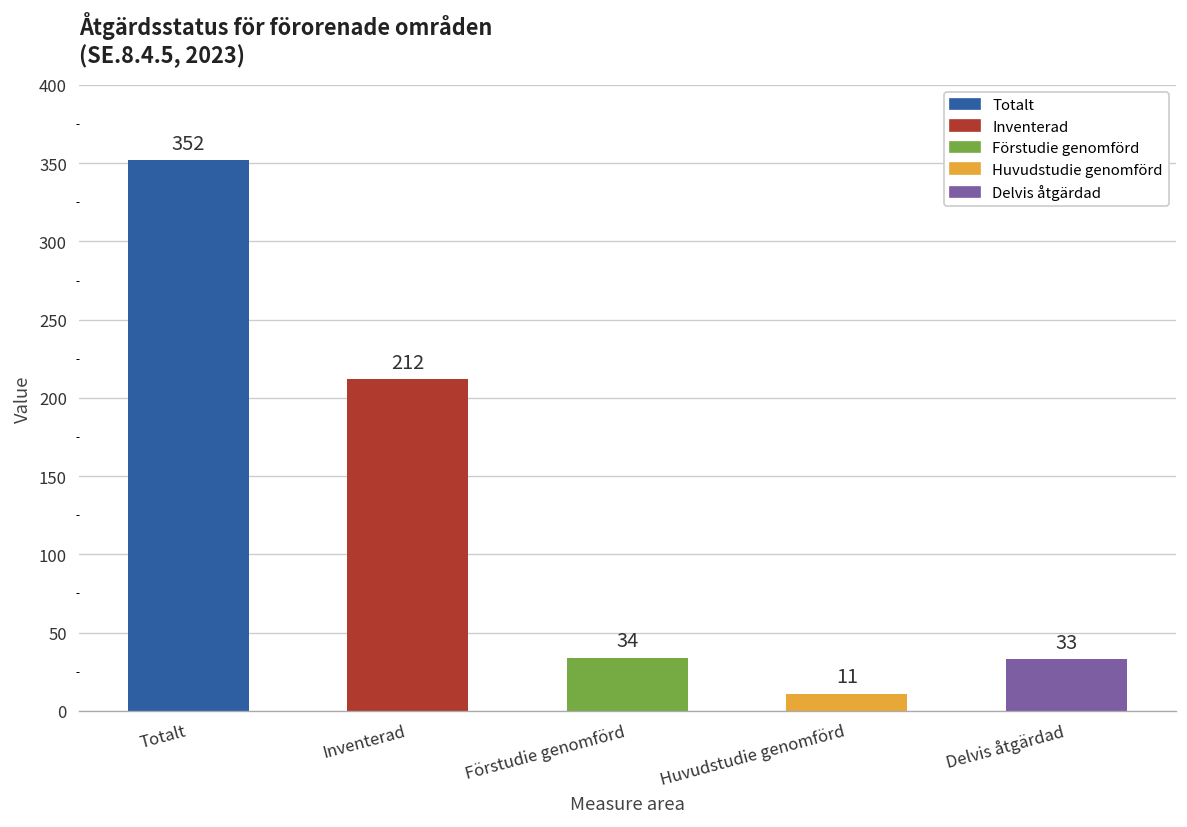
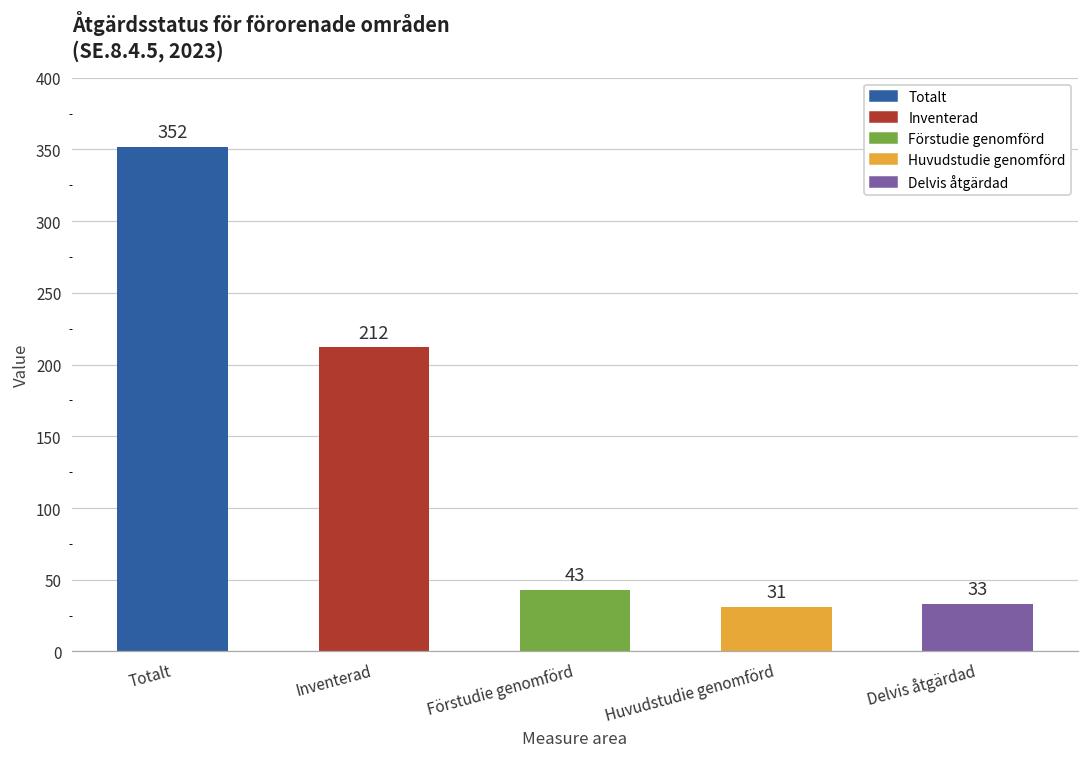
  {
    "Totalt": 352,
    "Inventerad": 212,
-   "Förstudie genomförd": 34,
-   "Huvudstudie genomförd": 11,
+   "Förstudie genomförd": 43,
+   "Huvudstudie genomförd": 31,
    "Delvis åtgärdad": 33
  }
